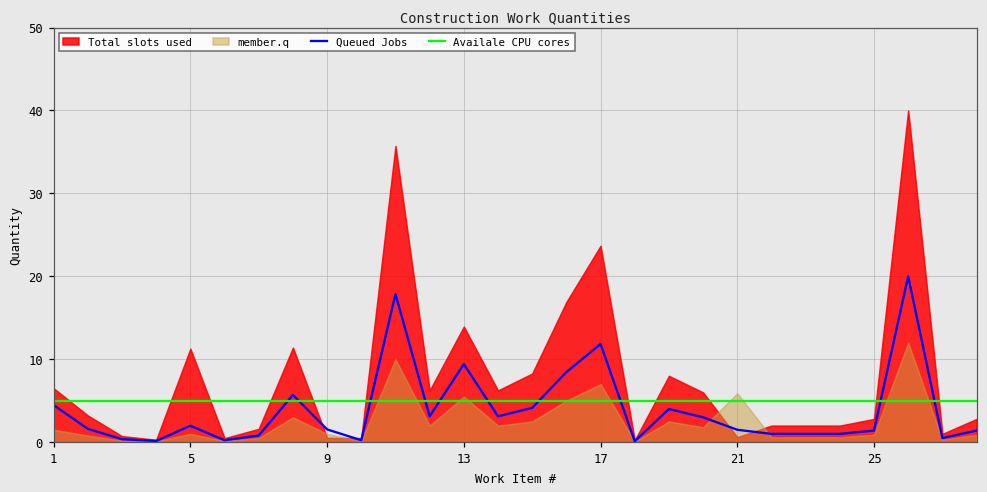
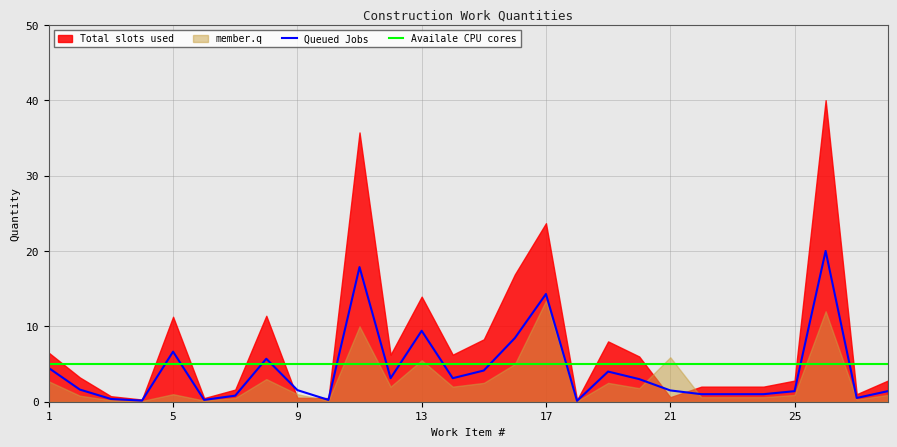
  {
    "Queued Jobs": {
      "1": 4,
-     "5": 2,
+     "5": 7,
      "9": 2,
      "13": 9,
-     "17": 12,
+     "17": 14,
      "21": 2,
      "25": 1
    },
    "Total slots used": {
      "1": 7,
      "5": 11,
      "9": 1,
      "13": 14,
      "17": 24,
      "21": 1,
      "25": 3
    },
    "member.q": {
-     "1": 2,
+     "1": 3,
      "5": 1,
      "9": 1,
      "13": 6,
-     "17": 7,
+     "17": 13,
      "21": 6,
      "25": 1
    },
    "Availale CPU cores": {
      "1": 5,
      "5": 5,
      "9": 5,
      "13": 5,
      "17": 5,
      "21": 5,
      "25": 5
    }
  }
